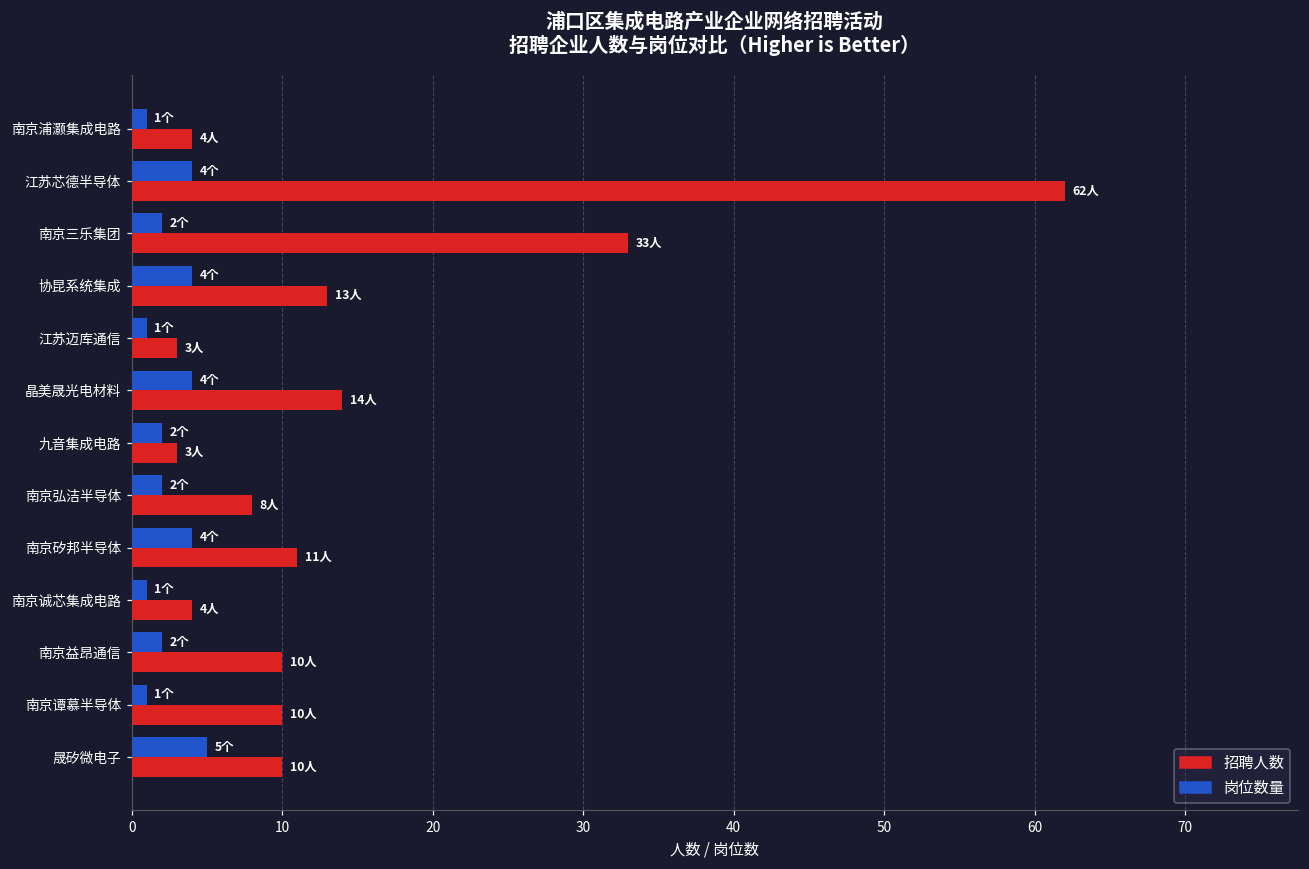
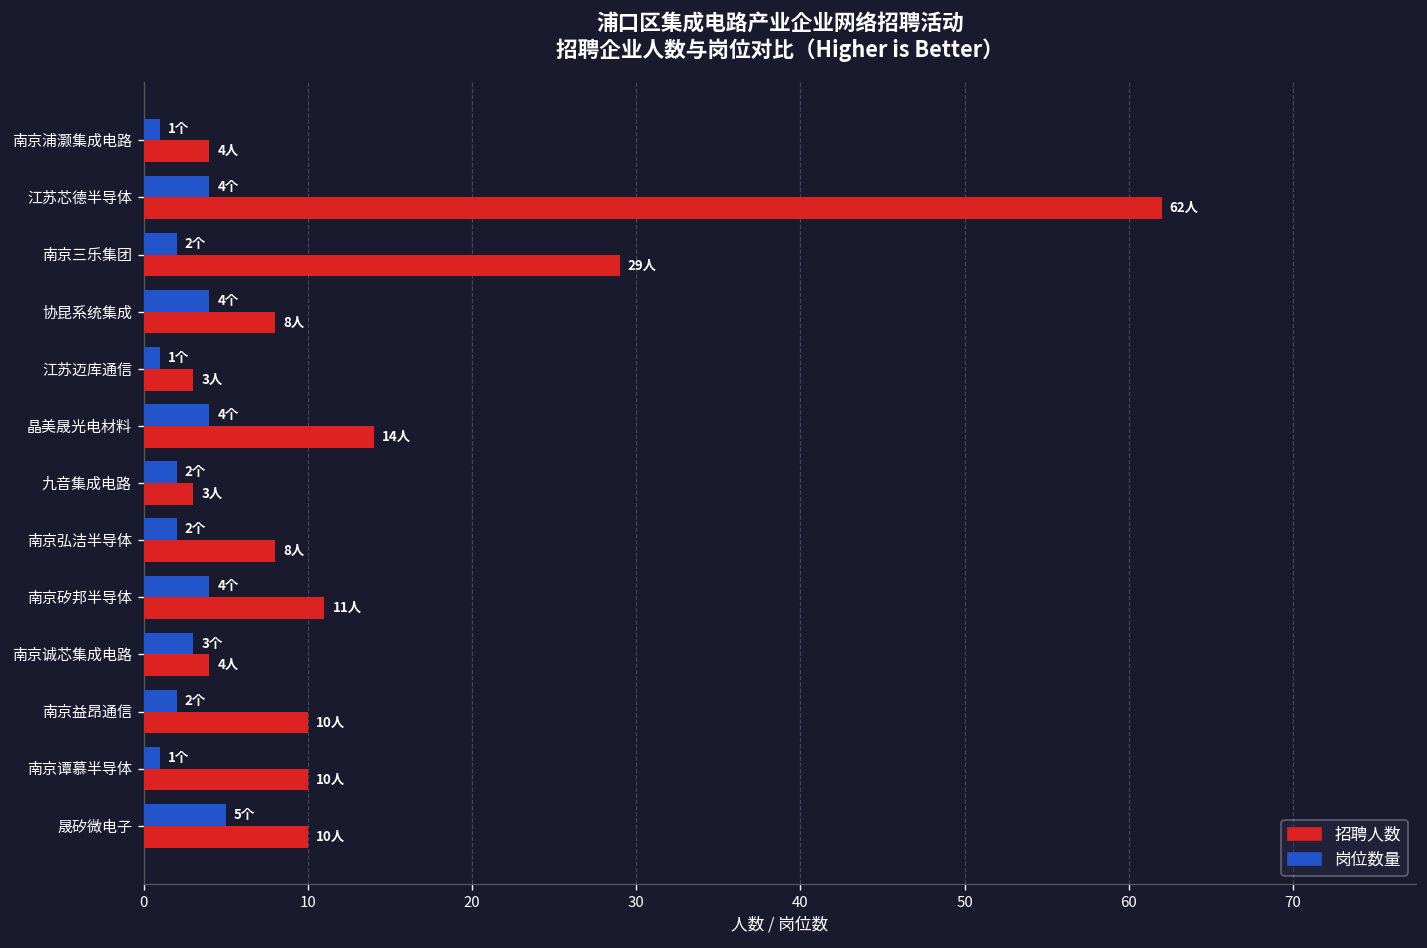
  {
    "招聘人数": {
      "南京浦灏集成电路": "4人",
      "江苏芯德半导体": "62人",
-     "南京三乐集团": "33人",
-     "协昆系统集成": "13人",
+     "南京三乐集团": "29人",
+     "协昆系统集成": "8人",
      "江苏迈库通信": "3人",
      "晶美晟光电材料": "14人",
      "九音集成电路": "3人",
      "南京弘洁半导体": "8人",
      "南京矽邦半导体": "11人",
      "南京诚芯集成电路": "4人",
      "南京益昂通信": "10人",
      "南京谭慕半导体": "10人",
      "晟矽微电子": "10人"
    },
    "岗位数量": {
      "南京浦灏集成电路": "1个",
      "江苏芯德半导体": "4个",
      "南京三乐集团": "2个",
      "协昆系统集成": "4个",
      "江苏迈库通信": "1个",
      "晶美晟光电材料": "4个",
      "九音集成电路": "2个",
      "南京弘洁半导体": "2个",
      "南京矽邦半导体": "4个",
-     "南京诚芯集成电路": "1个",
+     "南京诚芯集成电路": "3个",
      "南京益昂通信": "2个",
      "南京谭慕半导体": "1个",
      "晟矽微电子": "5个"
    }
  }
